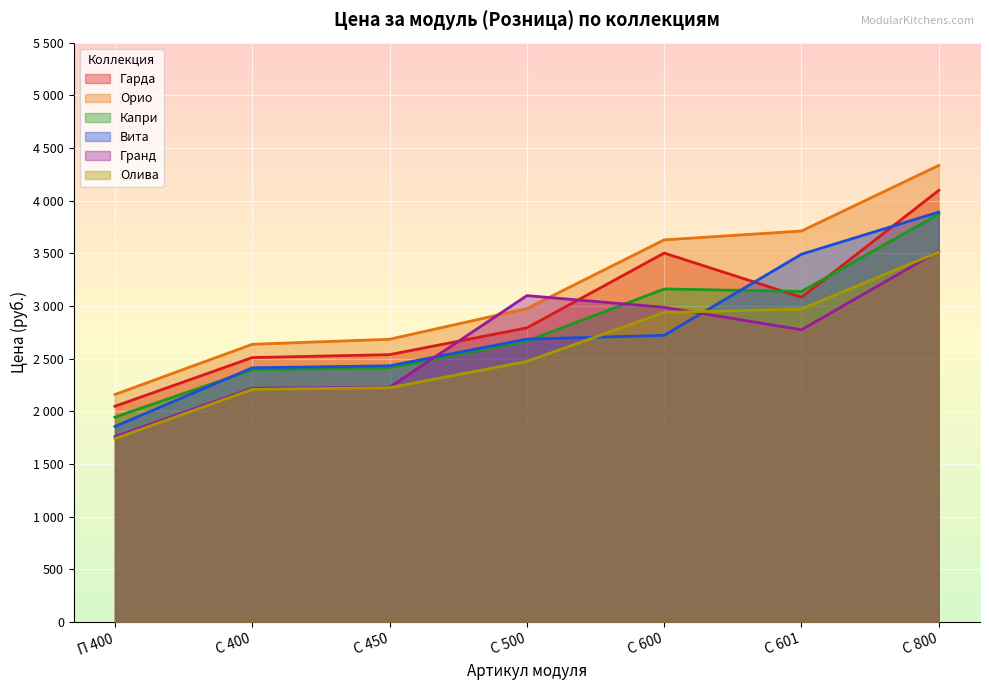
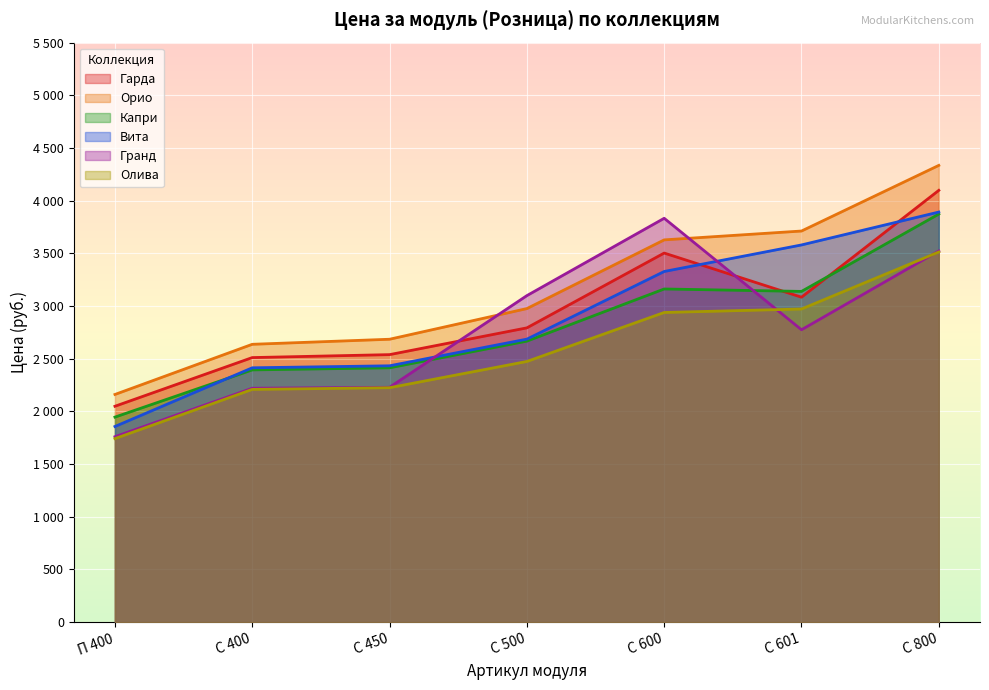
  {
    "Капри": {
      "П 400": 1950,
      "С 600": 3160,
      "С 601": 3140
    },
    "Вита": {
      "П 400": 1860,
-     "С 600": 2720,
-     "С 601": 3490
+     "С 600": 3330,
+     "С 601": 3580
    },
    "Гранд": {
      "С 500": 3100,
-     "С 600": 2990,
+     "С 600": 3830,
      "С 601": 2780
    }
  }
